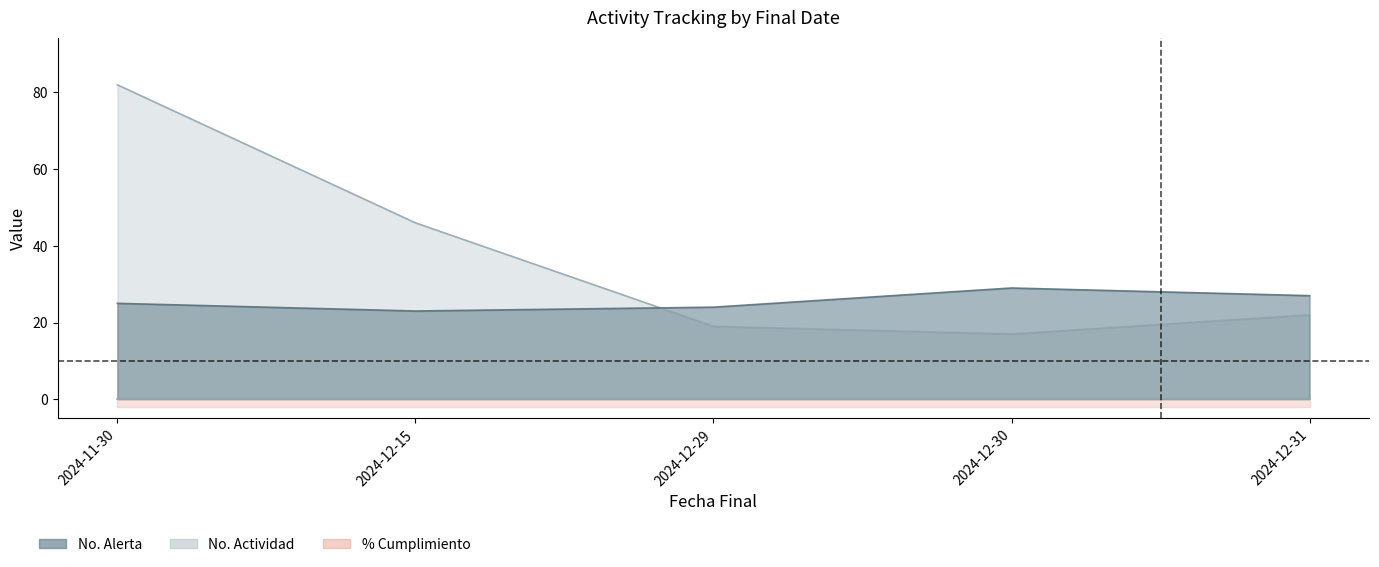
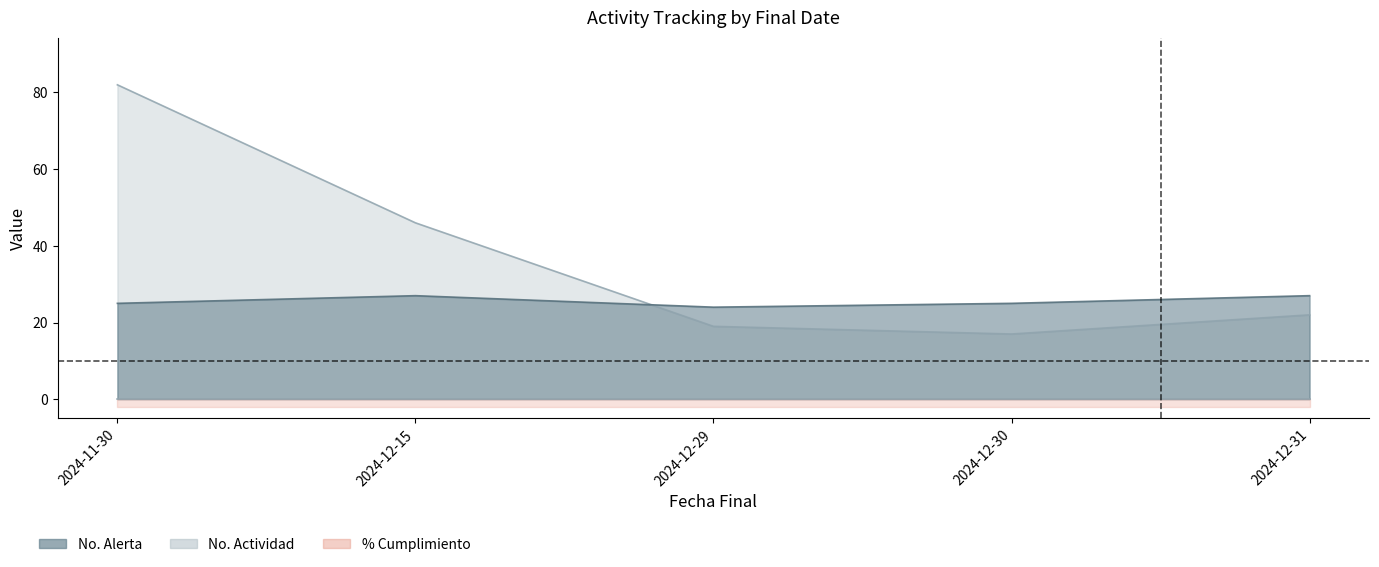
  {
    "No. Alerta": {
      "2024-11-30": 25,
-     "2024-12-15": 23,
+     "2024-12-15": 27,
      "2024-12-29": 24,
-     "2024-12-30": 29,
+     "2024-12-30": 25,
      "2024-12-31": 27
    }
  }
